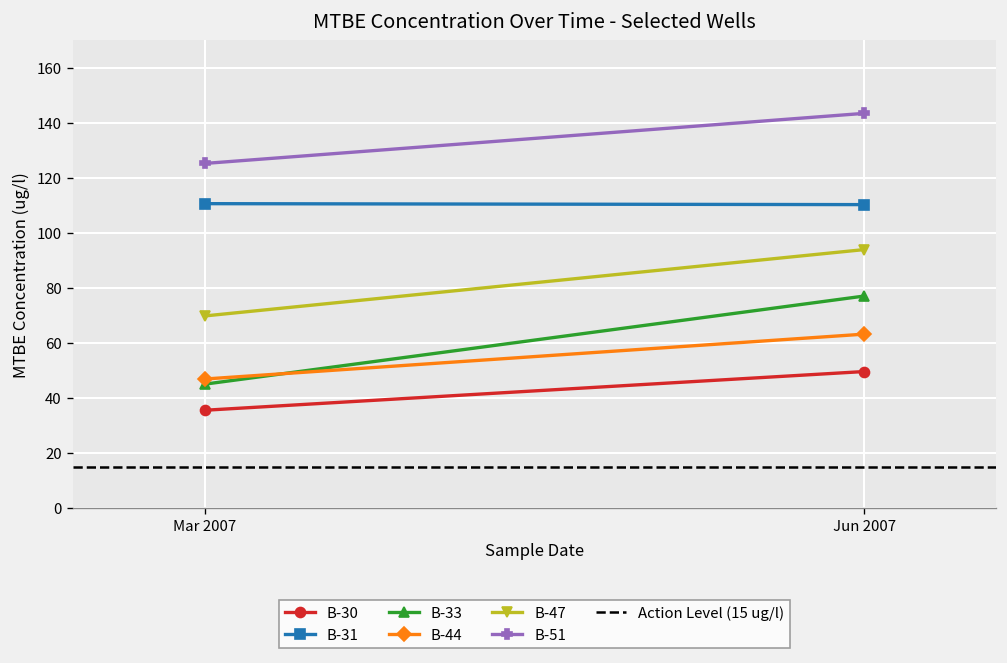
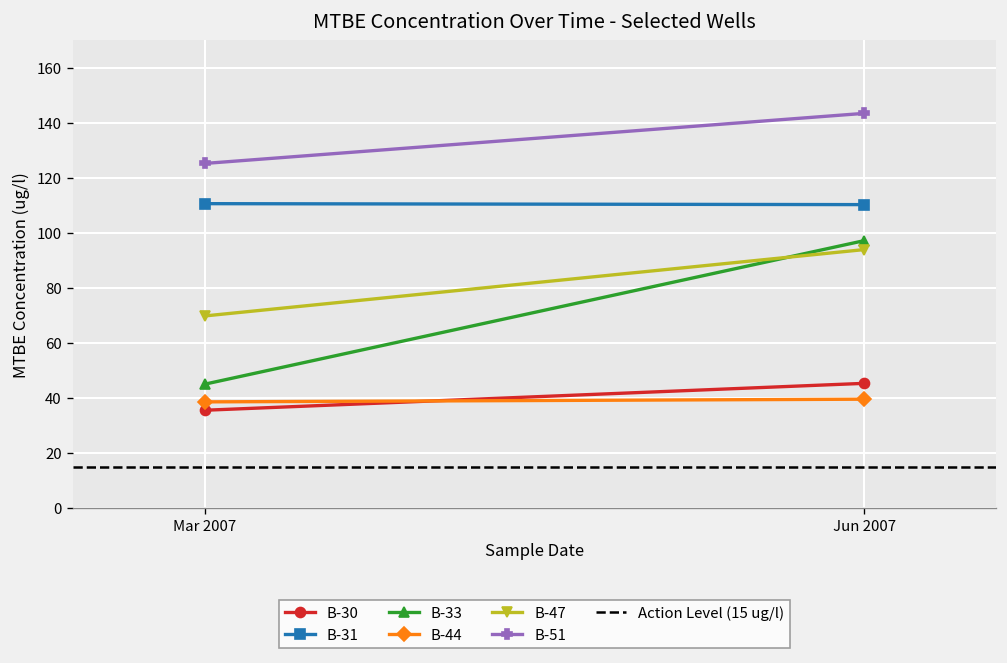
  {
    "B-30": {
      "Mar 2007": 36,
-     "Jun 2007": 50
+     "Jun 2007": 45
    },
    "B-31": {
      "Mar 2007": 111,
      "Jun 2007": 110
    },
    "B-33": {
      "Mar 2007": 45,
-     "Jun 2007": 77
+     "Jun 2007": 97
    },
    "B-44": {
-     "Mar 2007": 47,
-     "Jun 2007": 63
+     "Mar 2007": 39,
+     "Jun 2007": 40
    },
    "B-47": {
      "Mar 2007": 70,
      "Jun 2007": 94
    },
    "B-51": {
      "Mar 2007": 125,
      "Jun 2007": 143
    }
  }
